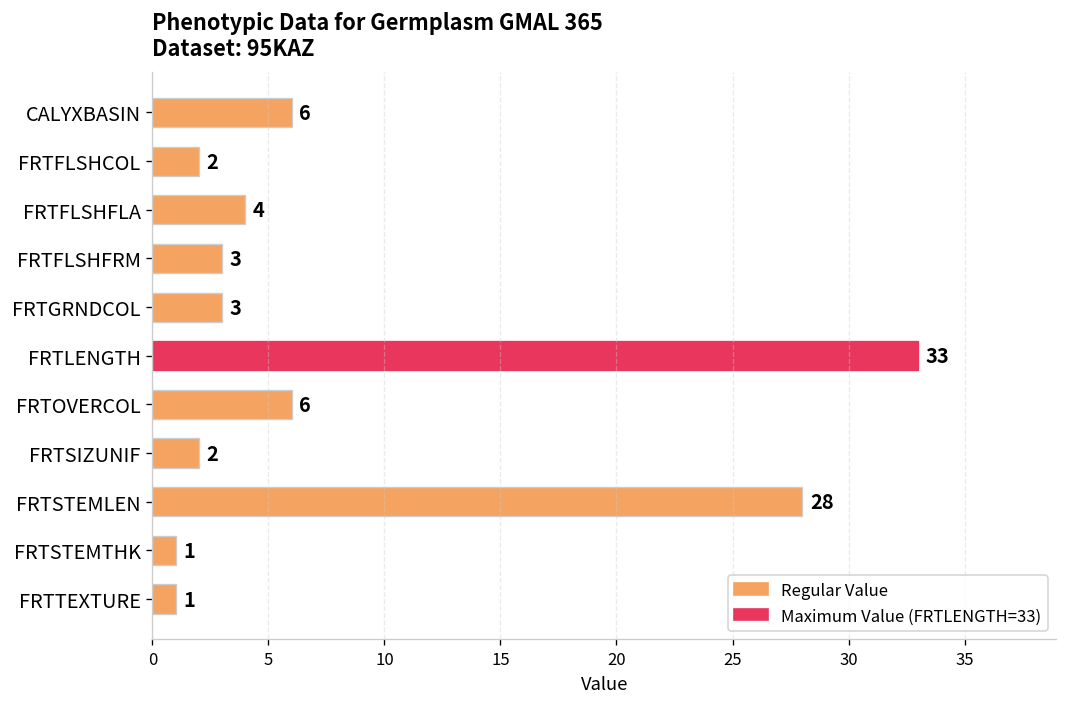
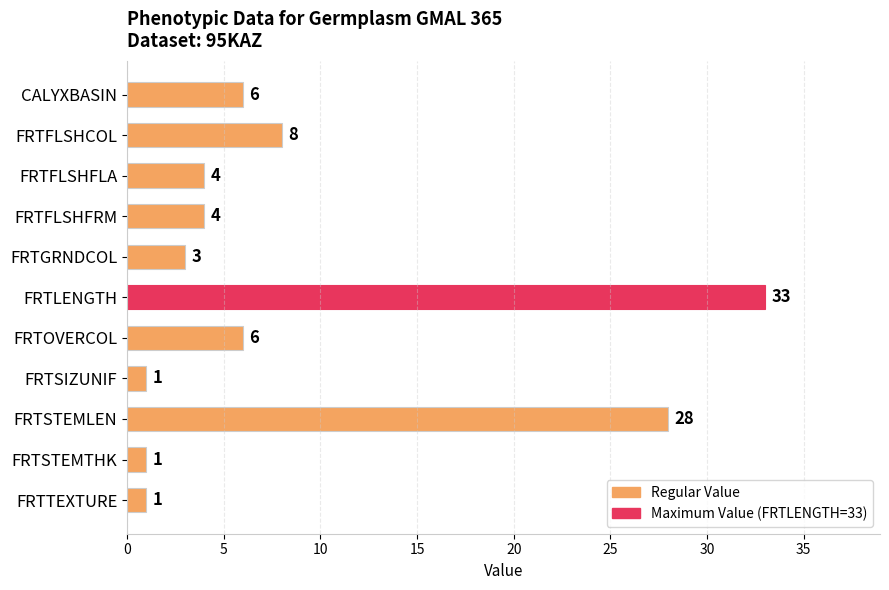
  {
    "CALYXBASIN": 6,
-   "FRTFLSHCOL": 2,
+   "FRTFLSHCOL": 8,
    "FRTFLSHFLA": 4,
-   "FRTFLSHFRM": 3,
+   "FRTFLSHFRM": 4,
    "FRTGRNDCOL": 3,
    "FRTLENGTH": 33,
    "FRTOVERCOL": 6,
-   "FRTSIZUNIF": 2,
+   "FRTSIZUNIF": 1,
    "FRTSTEMLEN": 28,
    "FRTSTEMTHK": 1,
    "FRTTEXTURE": 1
  }
